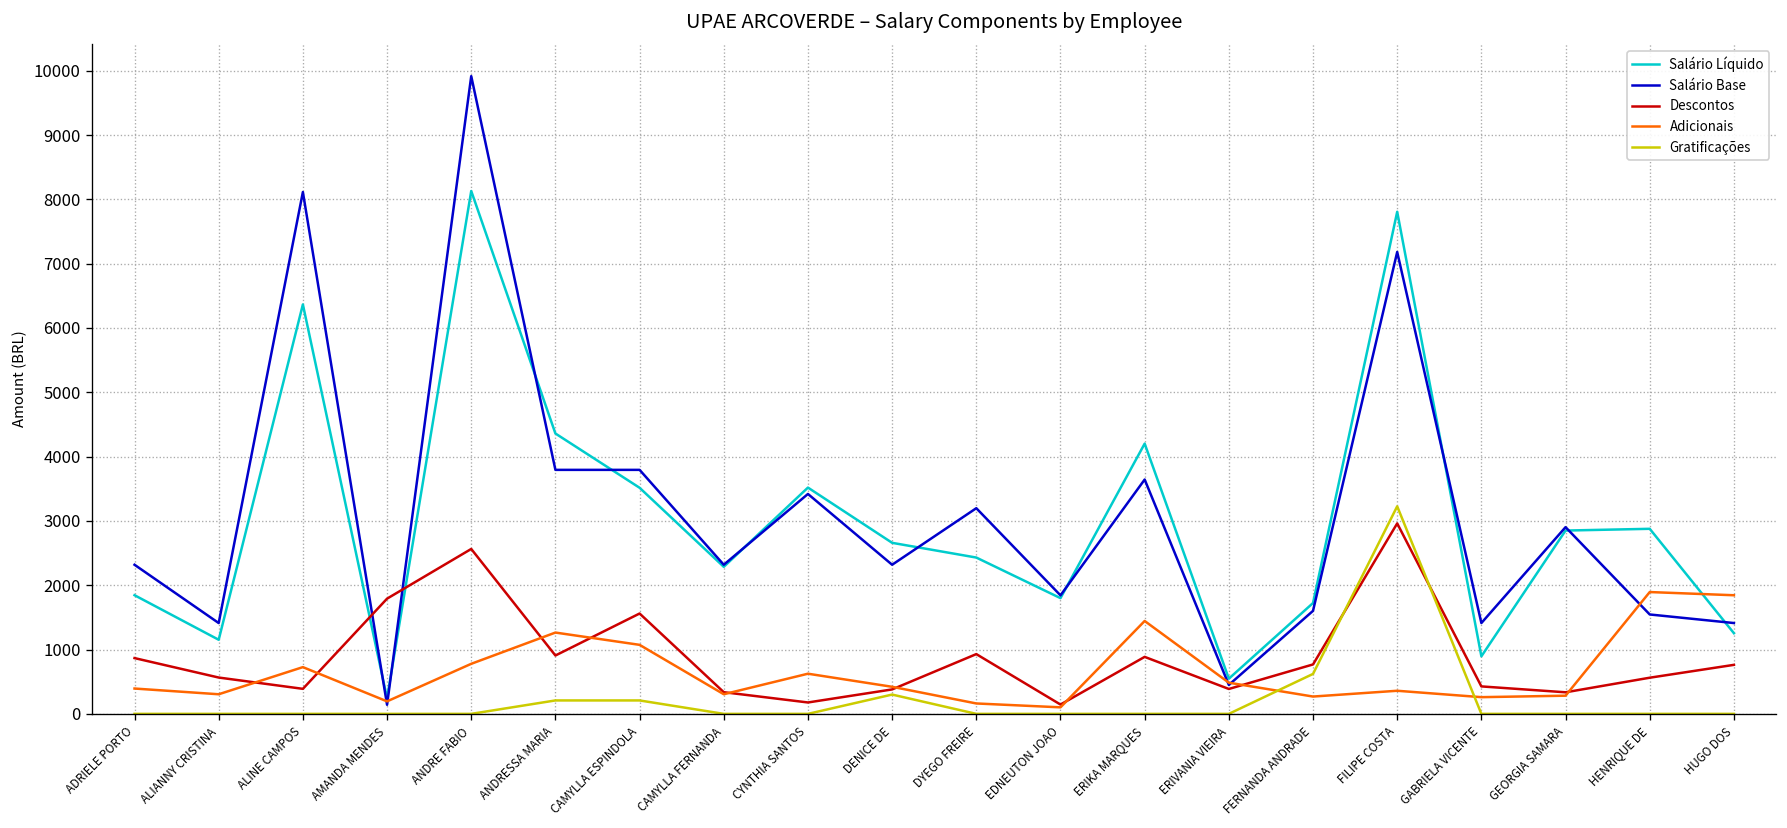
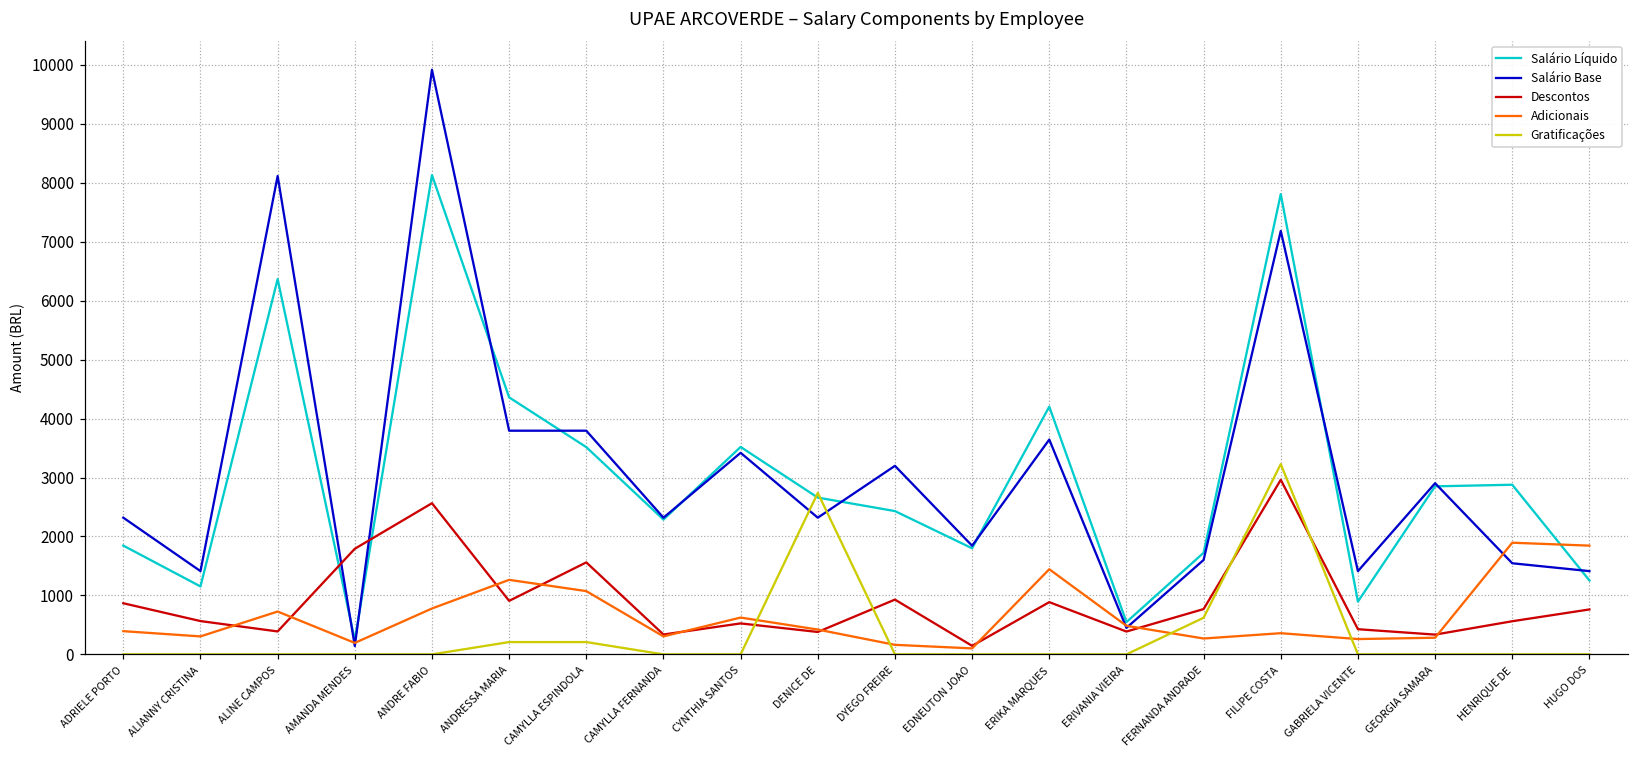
  {
    "Salário Líquido": {
      "ADRIELE PORTO": 1800,
      "ALIANNY CRISTINA": 1200,
      "ALINE CAMPOS": 6400,
      "AMANDA MENDES": 200,
      "ANDRE FABIO": 8100,
      "ANDRESSA MARIA": 4400,
      "CAMYLLA ESPINDOLA": 3500,
      "CYNTHIA SANTOS": 3500,
      "DENICE DE": 2700,
      "DYEGO FREIRE": 2400,
      "ERIKA MARQUES": 4200,
      "ERIVANIA VIEIRA": 500,
      "FERNANDA ANDRADE": 1700,
      "FILIPE COSTA": 7800,
      "GABRIELA VICENTE": 900,
      "GEORGIA SAMARA": 2900,
      "HENRIQUE DE": 2900,
      "HUGO DOS": 1300
    },
    "Salário Base": {
      "ADRIELE PORTO": 2300,
      "ALIANNY CRISTINA": 1400,
      "ALINE CAMPOS": 8100,
      "AMANDA MENDES": 100,
      "ANDRE FABIO": 9900,
      "ANDRESSA MARIA": 3800,
      "CAMYLLA ESPINDOLA": 3800,
      "CYNTHIA SANTOS": 3400,
      "DENICE DE": 2300,
      "DYEGO FREIRE": 3200,
      "ERIKA MARQUES": 3600,
      "FERNANDA ANDRADE": 1600,
      "FILIPE COSTA": 7200,
      "GABRIELA VICENTE": 1400,
      "GEORGIA SAMARA": 2900,
      "HENRIQUE DE": 1500,
      "HUGO DOS": 1400
    },
    "Descontos": {
      "ADRIELE PORTO": 900,
      "ALIANNY CRISTINA": 600,
      "ALINE CAMPOS": 400,
      "AMANDA MENDES": 1800,
      "ANDRE FABIO": 2600,
      "ANDRESSA MARIA": 900,
      "CAMYLLA ESPINDOLA": 1600,
-     "CYNTHIA SANTOS": 200,
+     "CYNTHIA SANTOS": 500,
      "DYEGO FREIRE": 900,
      "ERIKA MARQUES": 900,
      "ERIVANIA VIEIRA": 400,
      "FERNANDA ANDRADE": 800,
      "FILIPE COSTA": 3000,
      "GABRIELA VICENTE": 400,
      "GEORGIA SAMARA": 300,
      "HENRIQUE DE": 600,
      "HUGO DOS": 800
    },
    "Adicionais": {
      "ADRIELE PORTO": 400,
      "ALIANNY CRISTINA": 300,
      "ALINE CAMPOS": 700,
      "AMANDA MENDES": 200,
      "ANDRE FABIO": 800,
      "ANDRESSA MARIA": 1300,
      "CAMYLLA ESPINDOLA": 1100,
      "CYNTHIA SANTOS": 600,
      "DYEGO FREIRE": 200,
      "ERIKA MARQUES": 1400,
      "FERNANDA ANDRADE": 300,
      "FILIPE COSTA": 400,
      "GABRIELA VICENTE": 300,
      "GEORGIA SAMARA": 300,
      "HENRIQUE DE": 1900,
      "HUGO DOS": 1800
    },
    "Gratificações": {
      "ADRIELE PORTO": 0,
      "ALIANNY CRISTINA": 0,
      "ALINE CAMPOS": 0,
      "AMANDA MENDES": 0,
      "ANDRE FABIO": 0,
      "ANDRESSA MARIA": 200,
      "CAMYLLA ESPINDOLA": 200,
      "CAMYLLA FERNANDA": 0,
      "CYNTHIA SANTOS": 0,
-     "DENICE DE": 300,
+     "DENICE DE": 2700,
      "DYEGO FREIRE": 0,
      "EDNEUTON JOAO": 0,
      "ERIKA MARQUES": 0,
      "ERIVANIA VIEIRA": 0,
      "FERNANDA ANDRADE": 600,
      "FILIPE COSTA": 3200,
      "GABRIELA VICENTE": 0,
      "GEORGIA SAMARA": 0,
      "HENRIQUE DE": 0,
      "HUGO DOS": 0
    }
  }
